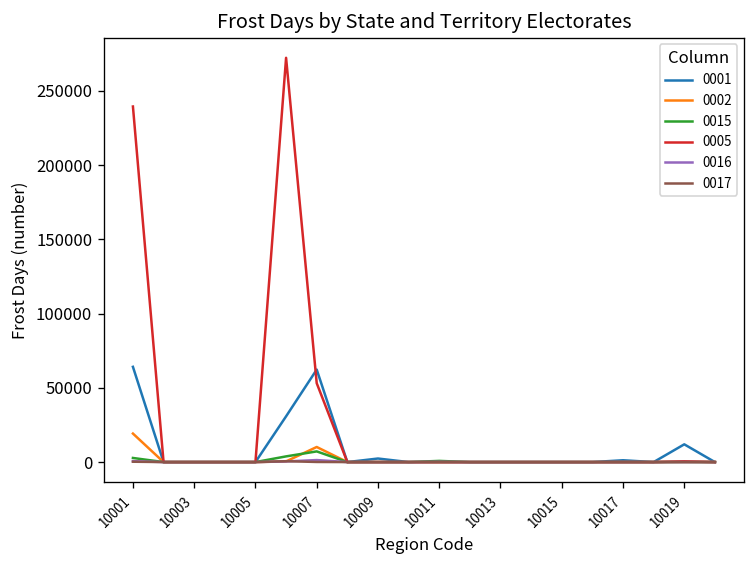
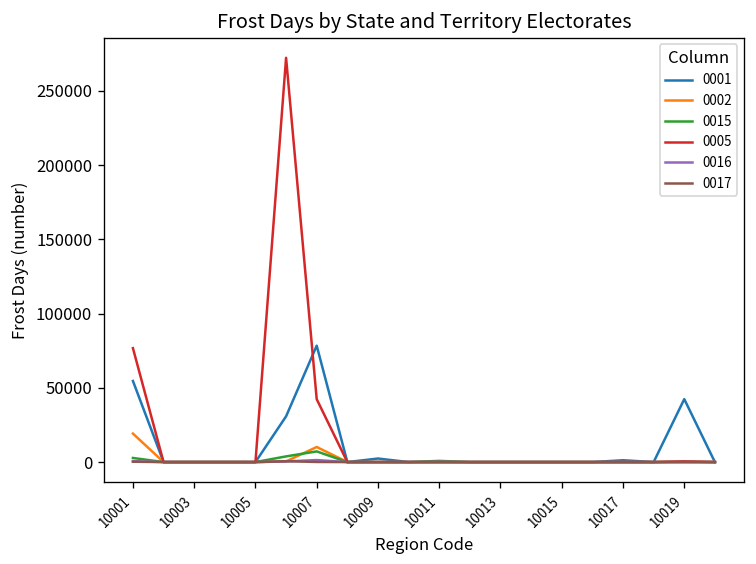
  {
    "0001": {
-     "10001": 64000,
-     "10007": 62000,
+     "10001": 55000,
+     "10007": 78000,
      "10009": 2000,
-     "10019": 12000
+     "10019": 42000
    },
    "0002": {
      "10001": 19000,
      "10007": 10000
    },
    "0015": {
      "10001": 3000,
      "10007": 7000
    },
    "0005": {
-     "10001": 240000,
-     "10007": 53000
+     "10001": 77000,
+     "10007": 42000
    }
  }
